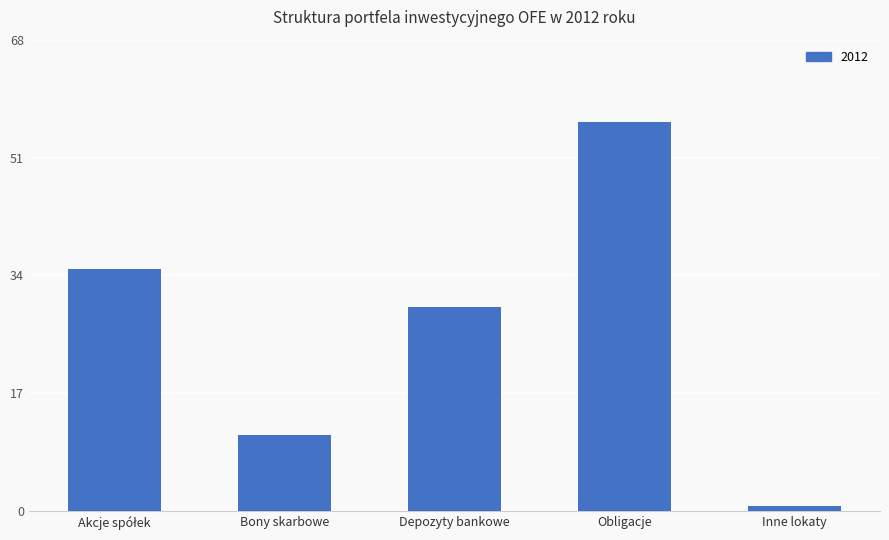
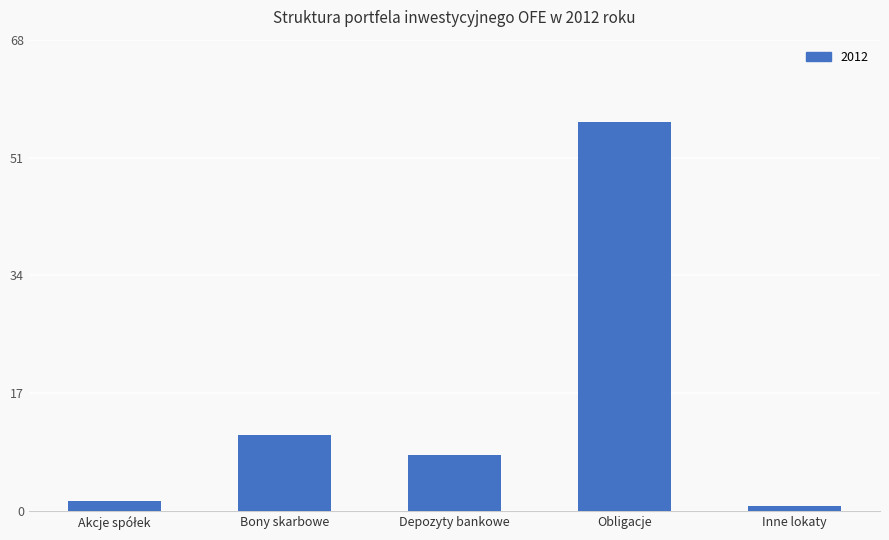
  {
-   "Akcje spółek": 35,
+   "Akcje spółek": 2,
    "Bony skarbowe": 11,
-   "Depozyty bankowe": 29,
+   "Depozyty bankowe": 8,
    "Obligacje": 56,
    "Inne lokaty": 1
  }
